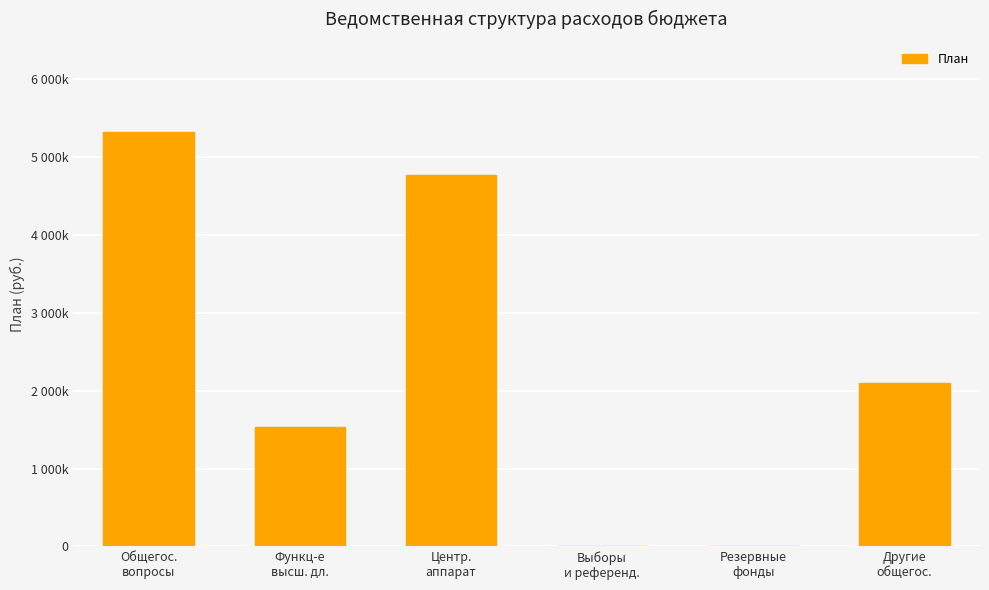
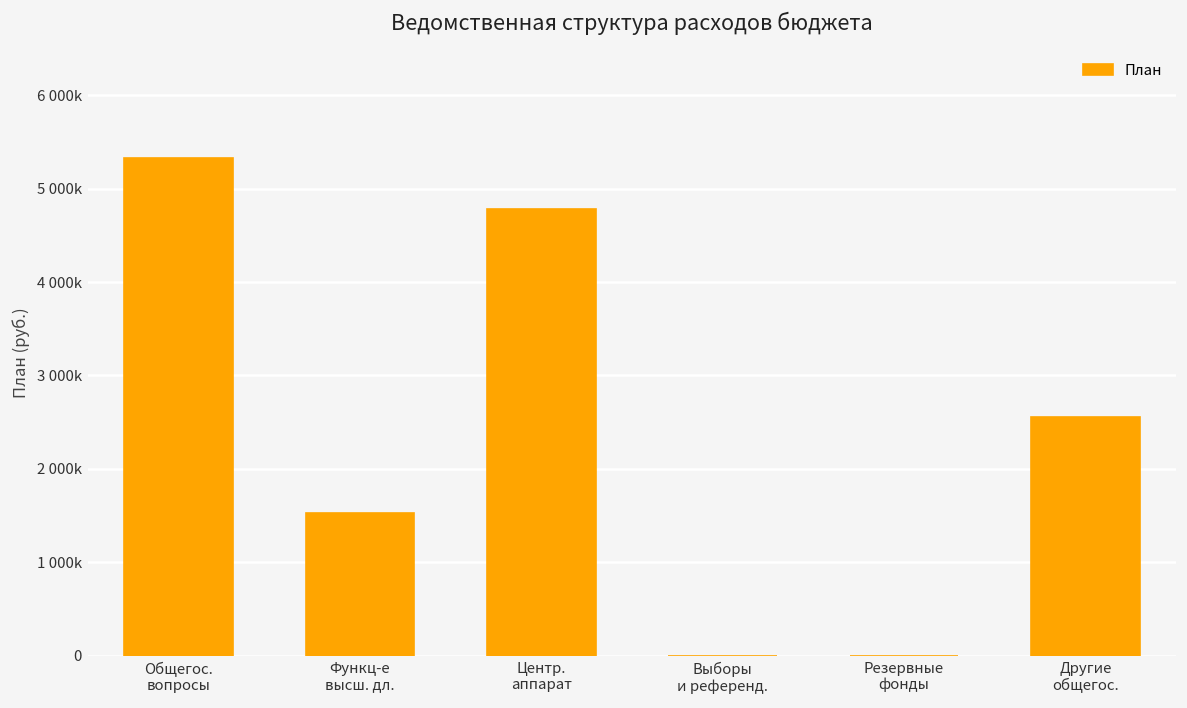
  {
    "Общегос. вопросы": 5300000,
    "Функц-е высш. дл.": 1500000,
    "Центр. аппарат": 4800000,
    "Выборы и референд.": 0,
    "Резервные фонды": 0,
-   "Другие общегос.": 2100000
+   "Другие общегос.": 2600000
  }
